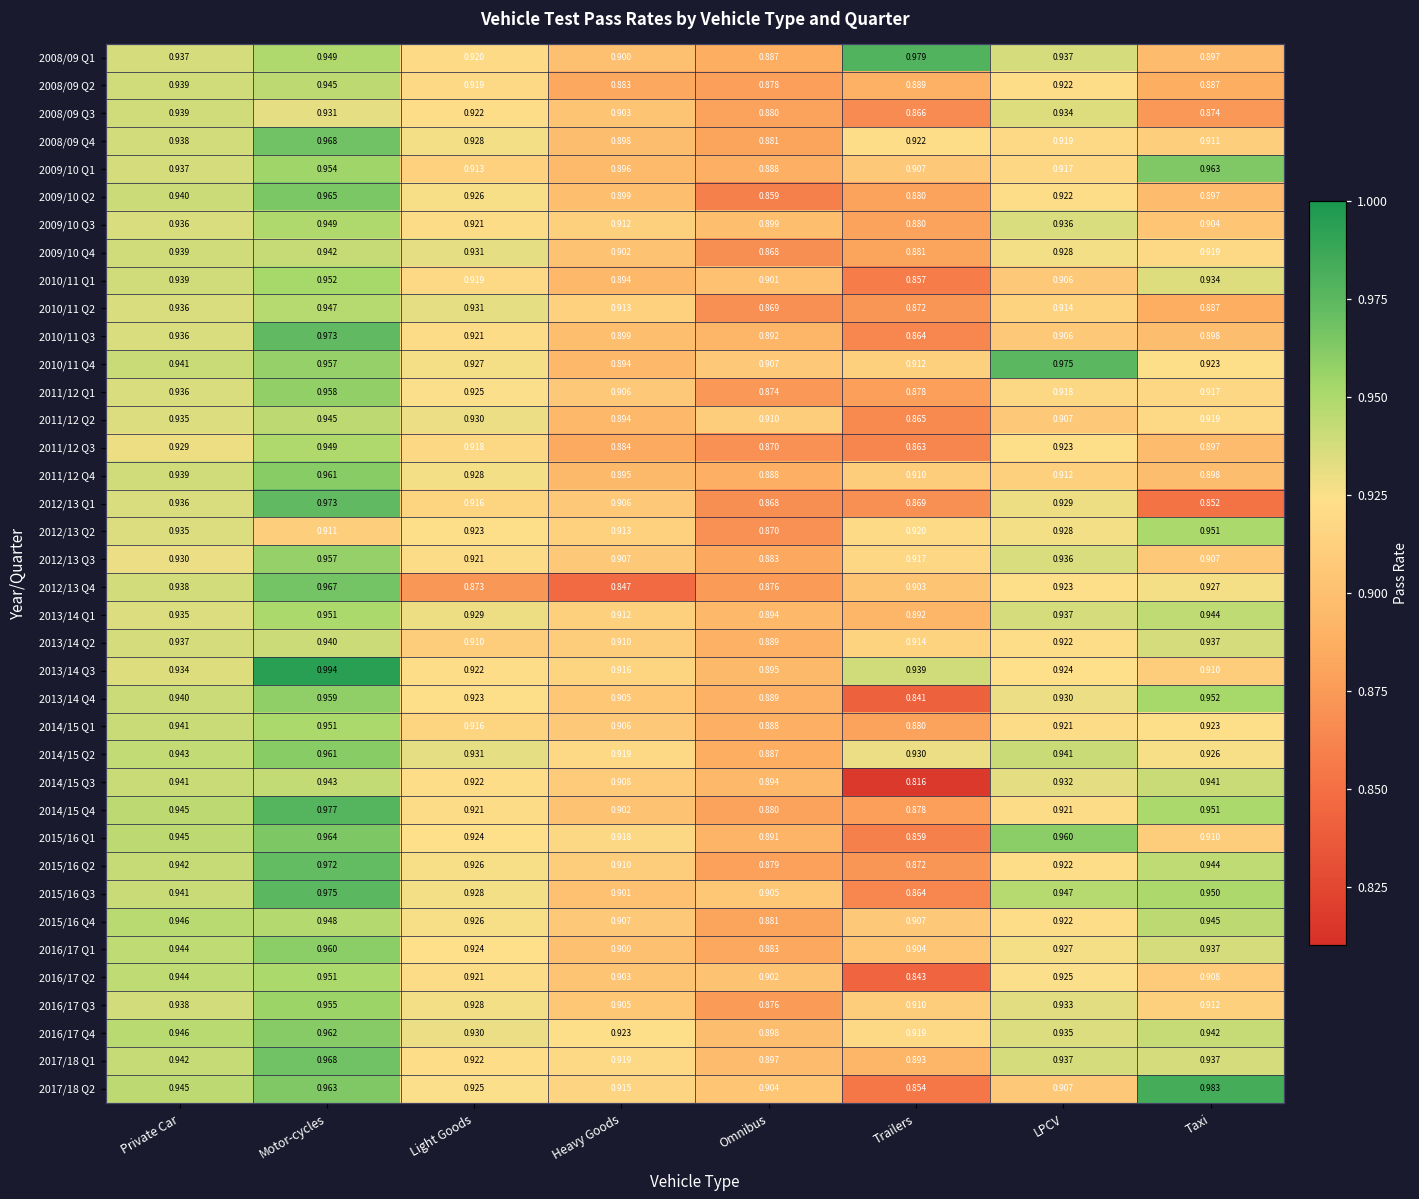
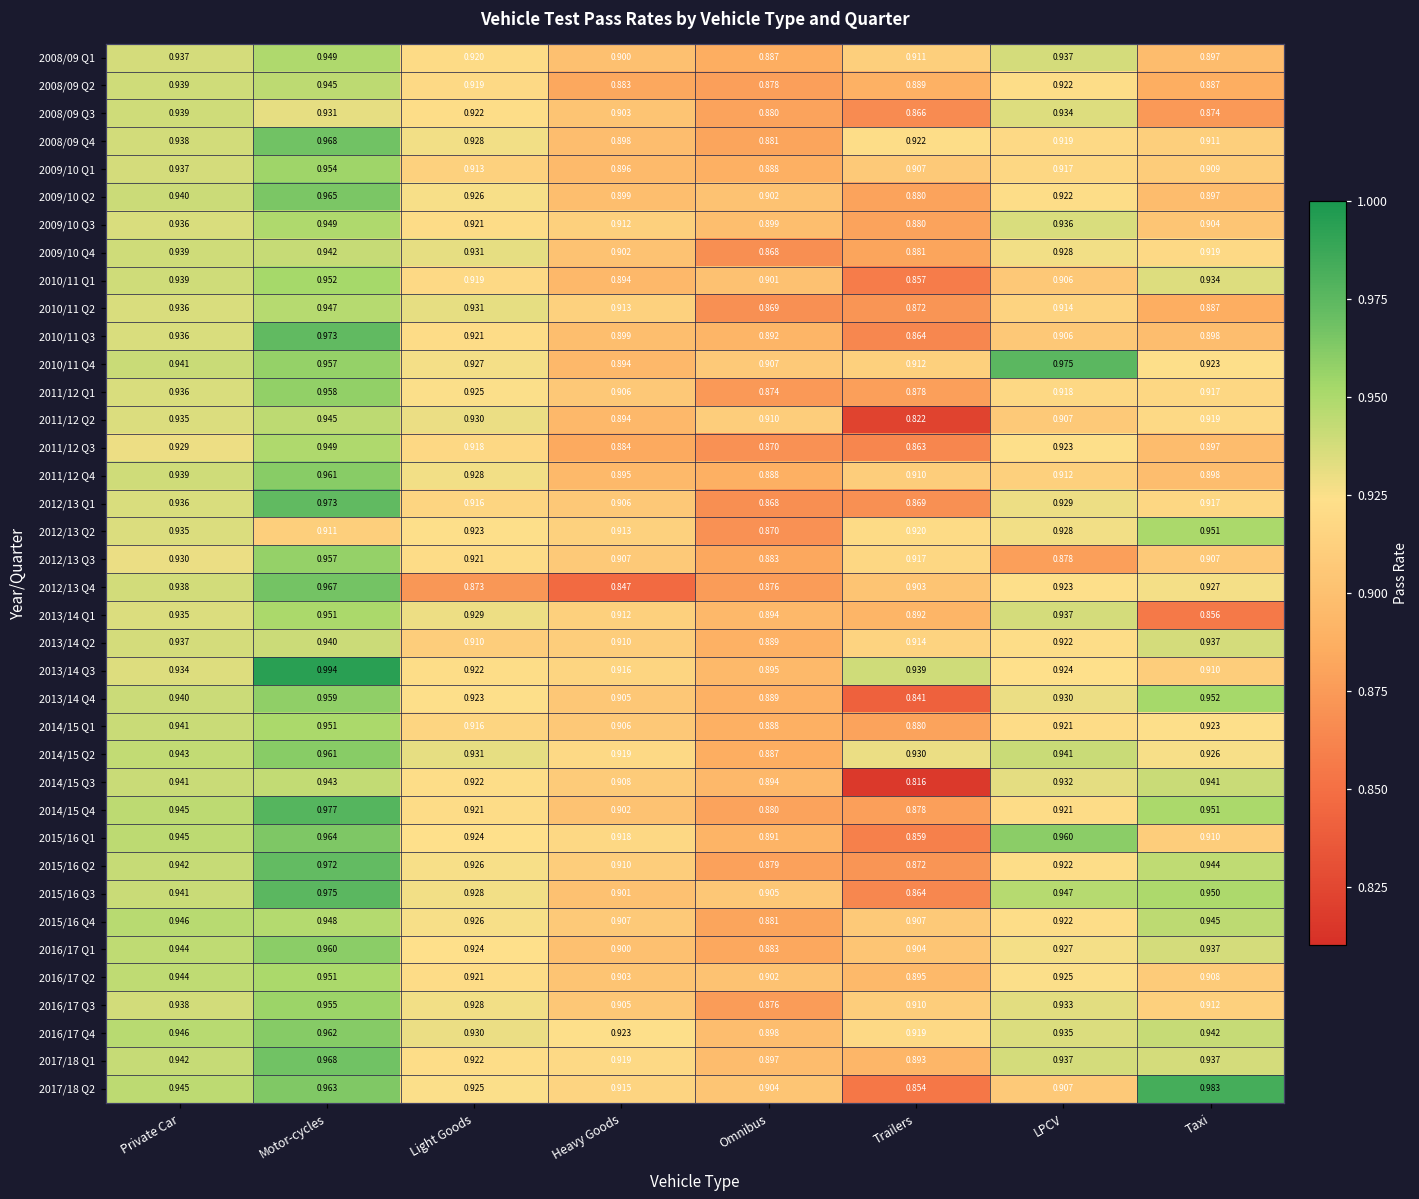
  {
    "2008/09 Q1": {
      "Private Car": 0.937,
      "Motor-cycles": 0.949,
      "Light Goods": 0.920,
      "Heavy Goods": 0.900,
      "Omnibus": 0.887,
-     "Trailers": 0.979,
+     "Trailers": 0.911,
      "LPCV": 0.937,
      "Taxi": 0.897
    },
    "2009/10 Q1": {
      "Private Car": 0.937,
      "Motor-cycles": 0.954,
      "Light Goods": 0.913,
      "Heavy Goods": 0.896,
      "Omnibus": 0.888,
      "Trailers": 0.907,
      "LPCV": 0.917,
-     "Taxi": 0.963
+     "Taxi": 0.909
    },
    "2009/10 Q2": {
      "Private Car": 0.940,
      "Motor-cycles": 0.965,
      "Light Goods": 0.926,
      "Heavy Goods": 0.899,
-     "Omnibus": 0.859,
+     "Omnibus": 0.902,
      "Trailers": 0.880,
      "LPCV": 0.922,
      "Taxi": 0.897
    },
    "2011/12 Q2": {
      "Private Car": 0.935,
      "Motor-cycles": 0.945,
      "Light Goods": 0.930,
      "Heavy Goods": 0.894,
      "Omnibus": 0.910,
-     "Trailers": 0.865,
+     "Trailers": 0.822,
      "LPCV": 0.907,
      "Taxi": 0.919
    },
    "2012/13 Q1": {
      "Private Car": 0.936,
      "Motor-cycles": 0.973,
      "Light Goods": 0.916,
      "Heavy Goods": 0.906,
      "Omnibus": 0.868,
      "Trailers": 0.869,
      "LPCV": 0.929,
-     "Taxi": 0.852
+     "Taxi": 0.917
    },
    "2012/13 Q3": {
      "Private Car": 0.930,
      "Motor-cycles": 0.957,
      "Light Goods": 0.921,
      "Heavy Goods": 0.907,
      "Omnibus": 0.883,
      "Trailers": 0.917,
-     "LPCV": 0.936,
+     "LPCV": 0.878,
      "Taxi": 0.907
    },
    "2013/14 Q1": {
      "Private Car": 0.935,
      "Motor-cycles": 0.951,
      "Light Goods": 0.929,
      "Heavy Goods": 0.912,
      "Omnibus": 0.894,
      "Trailers": 0.892,
      "LPCV": 0.937,
-     "Taxi": 0.944
+     "Taxi": 0.856
    },
    "2016/17 Q2": {
      "Private Car": 0.944,
      "Motor-cycles": 0.951,
      "Light Goods": 0.921,
      "Heavy Goods": 0.903,
      "Omnibus": 0.902,
-     "Trailers": 0.843,
+     "Trailers": 0.895,
      "LPCV": 0.925,
      "Taxi": 0.908
    }
  }
